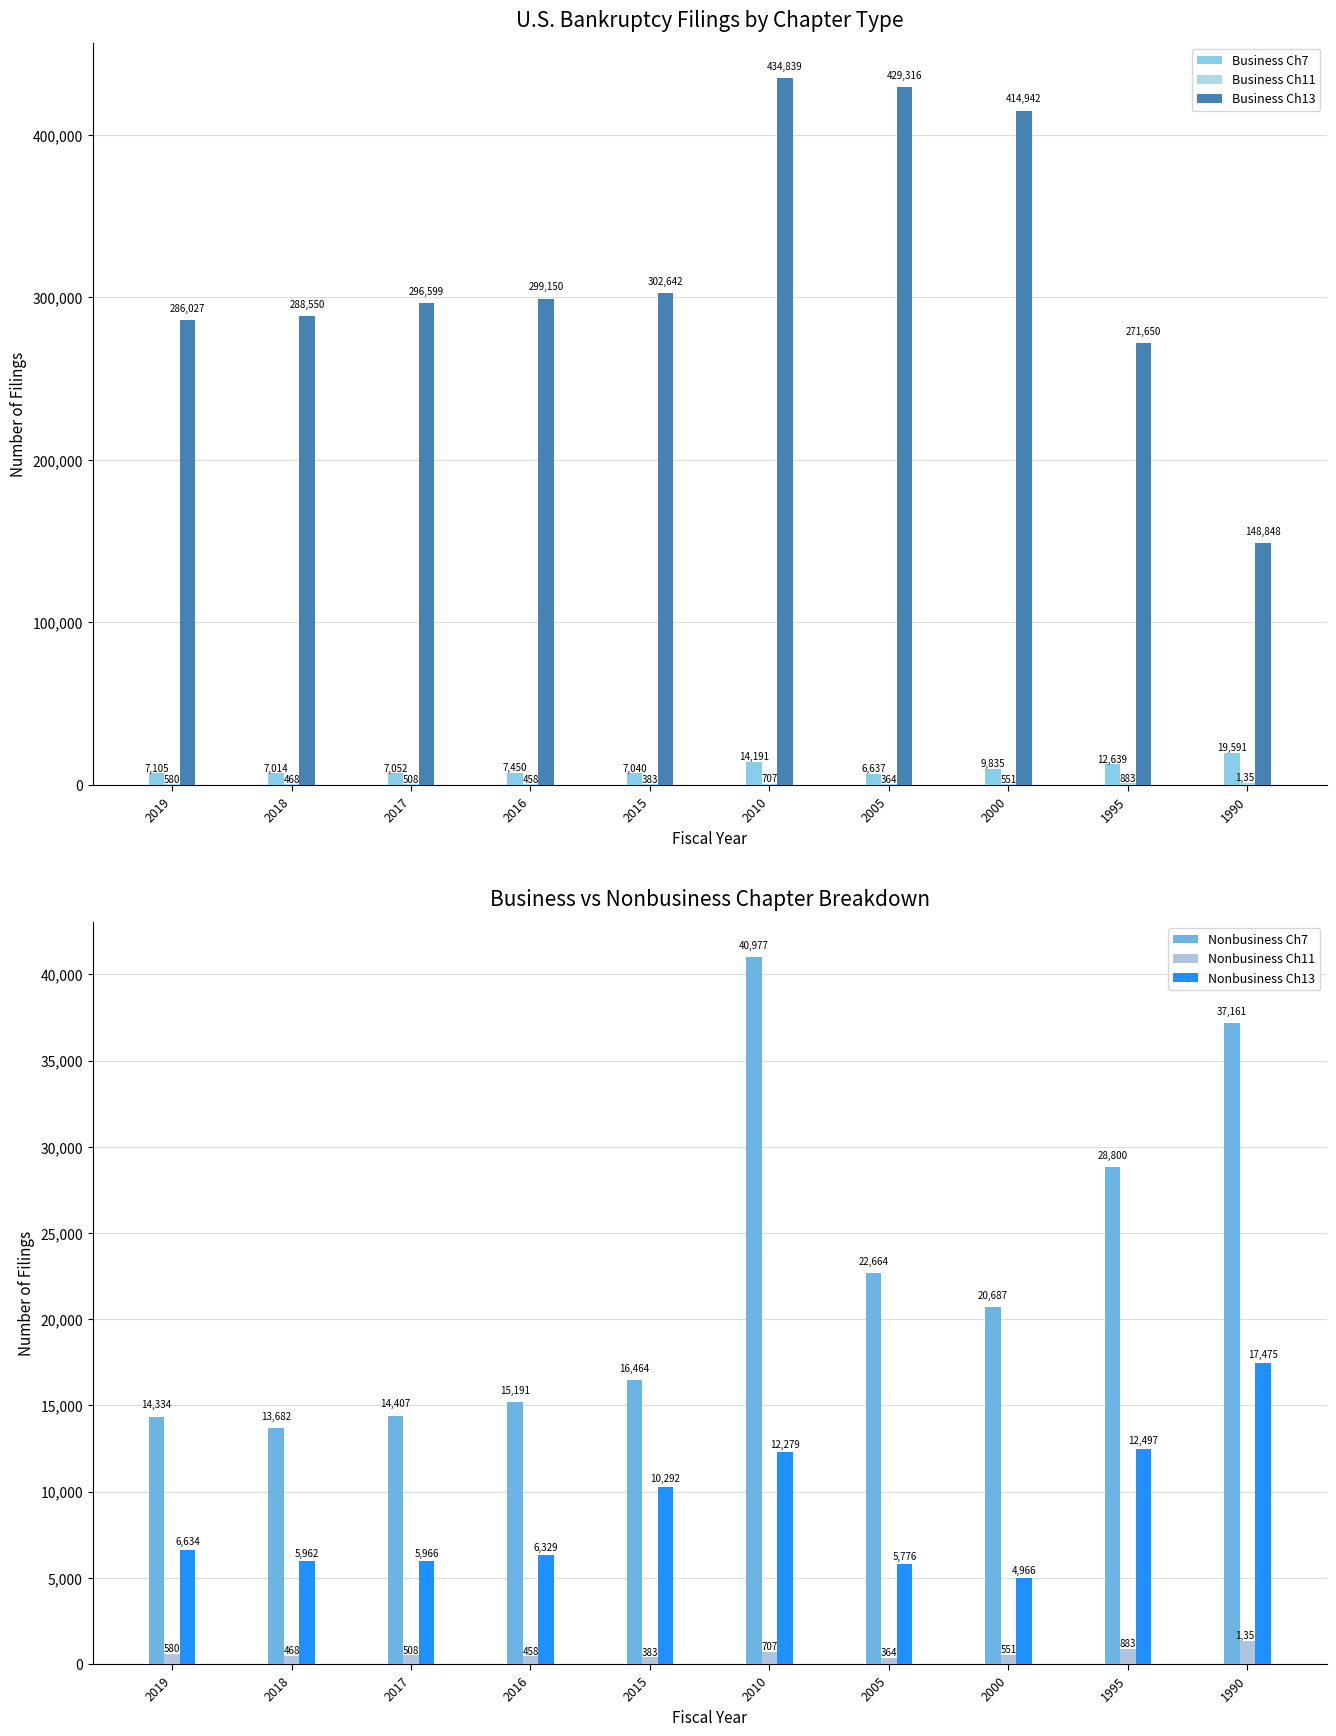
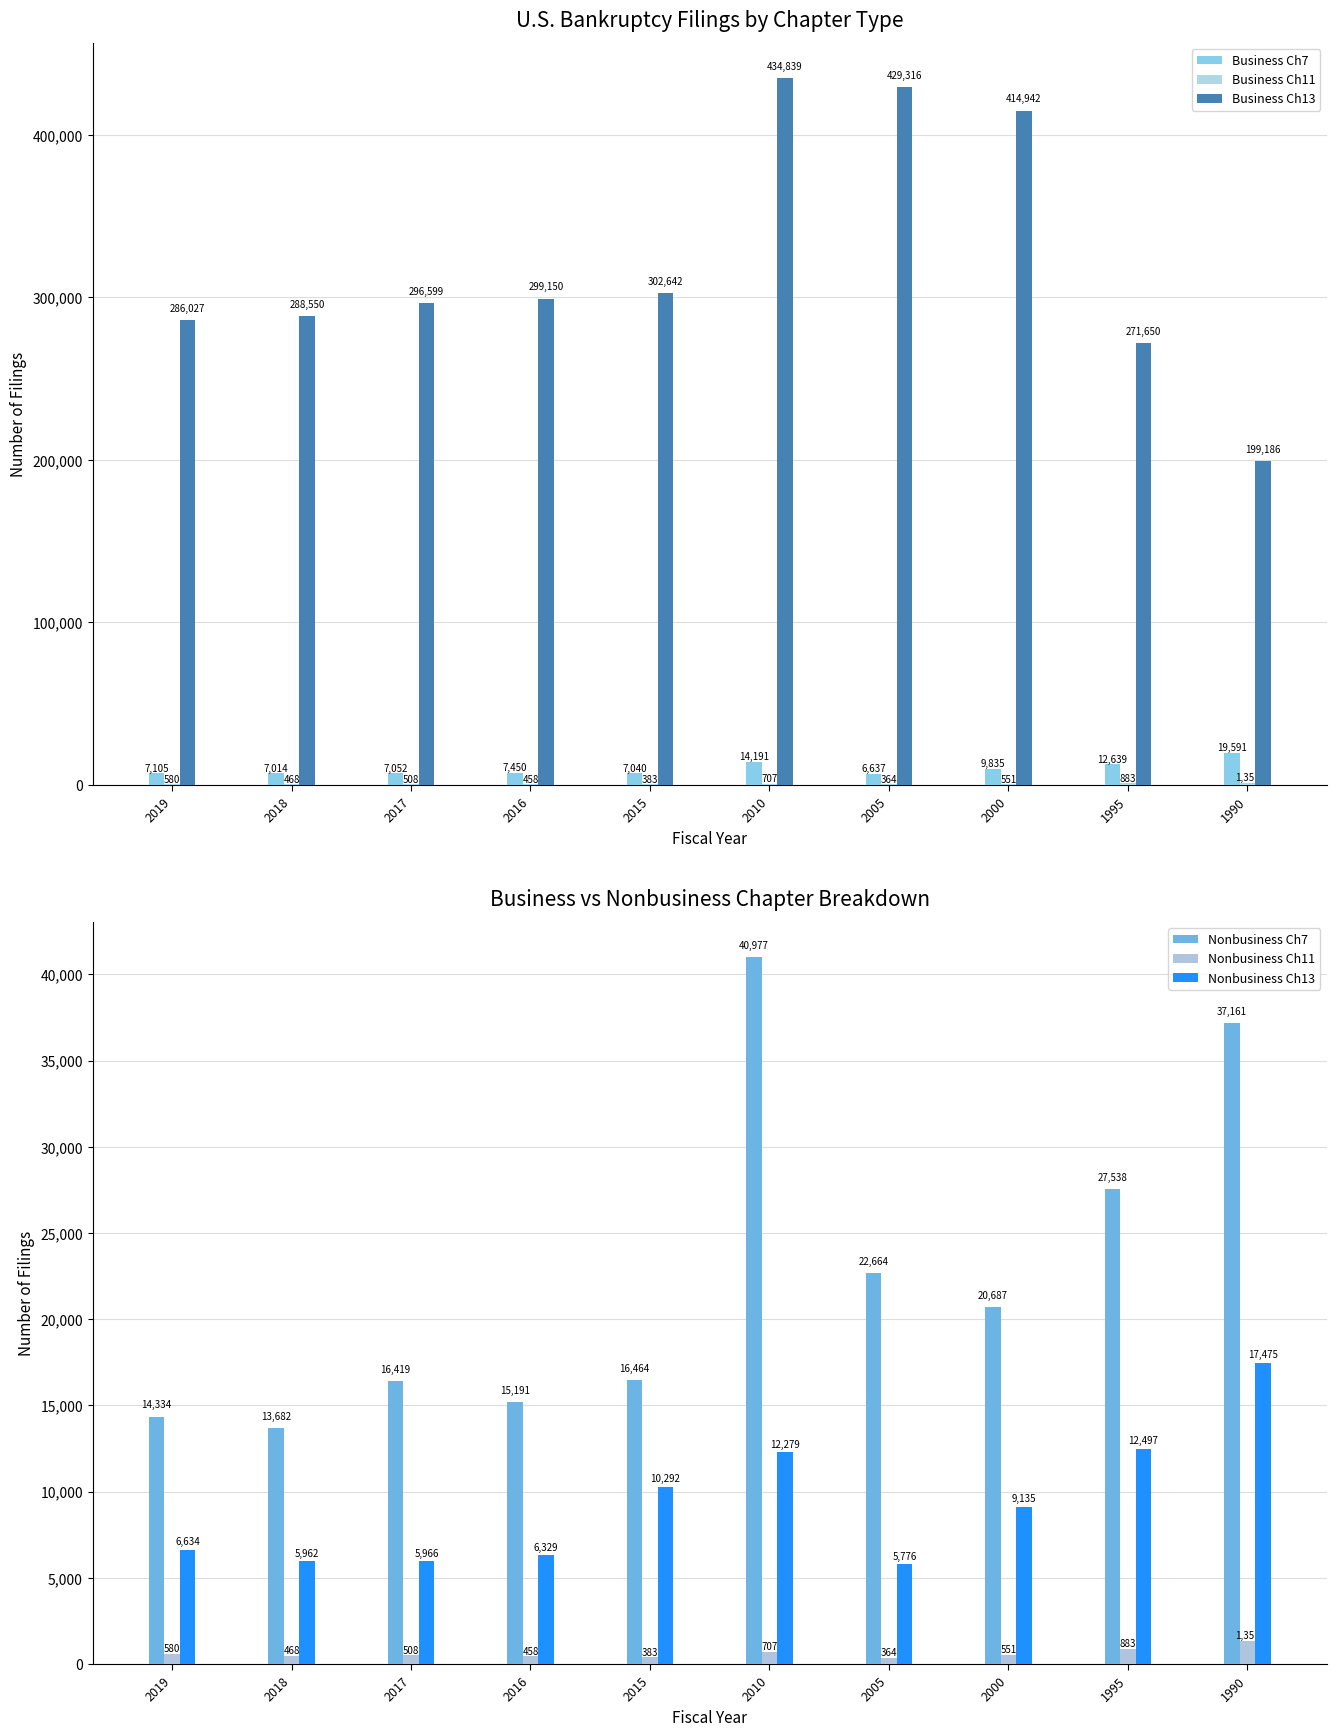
  {
    "U.S. Bankruptcy Filings by Chapter Type": {
      "Business Ch13": {
        "2019": "286,027",
        "2018": "288,550",
        "2017": "296,599",
        "2016": "299,150",
        "2015": "302,642",
        "2010": "434,839",
        "2005": "429,316",
        "2000": "414,942",
        "1995": "271,650",
-       "1990": "148,848"
+       "1990": "199,186"
      }
    },
    "Business vs Nonbusiness Chapter Breakdown": {
      "Nonbusiness Ch7": {
        "2019": "14,334",
        "2018": "13,682",
-       "2017": "14,407",
+       "2017": "16,419",
        "2016": "15,191",
        "2015": "16,464",
        "2010": "40,977",
        "2005": "22,664",
        "2000": "20,687",
-       "1995": "28,800",
+       "1995": "27,538",
        "1990": "37,161"
      },
      "Nonbusiness Ch11": {
        "2019": "580",
        "2018": "468",
        "2017": "508",
        "2016": "458",
        "2015": "383",
        "2010": "707",
        "2005": "364",
        "2000": "551",
        "1995": "883",
        "1990": "1,351"
      },
      "Nonbusiness Ch13": {
        "2019": "6,634",
        "2018": "5,962",
        "2017": "5,966",
        "2016": "6,329",
        "2015": "10,292",
        "2010": "12,279",
        "2005": "5,776",
-       "2000": "4,966",
+       "2000": "9,135",
        "1995": "12,497",
        "1990": "17,475"
      }
    }
  }
